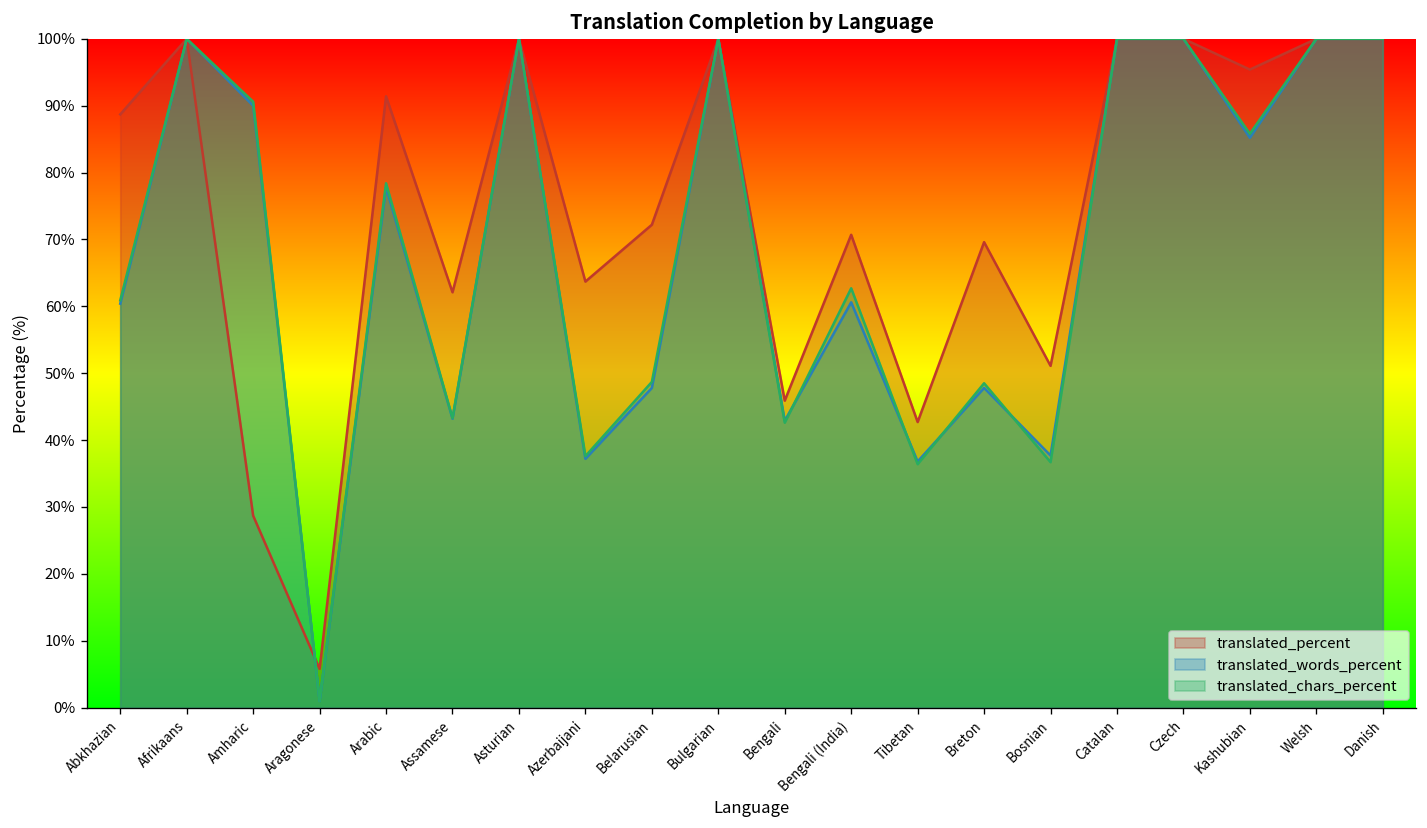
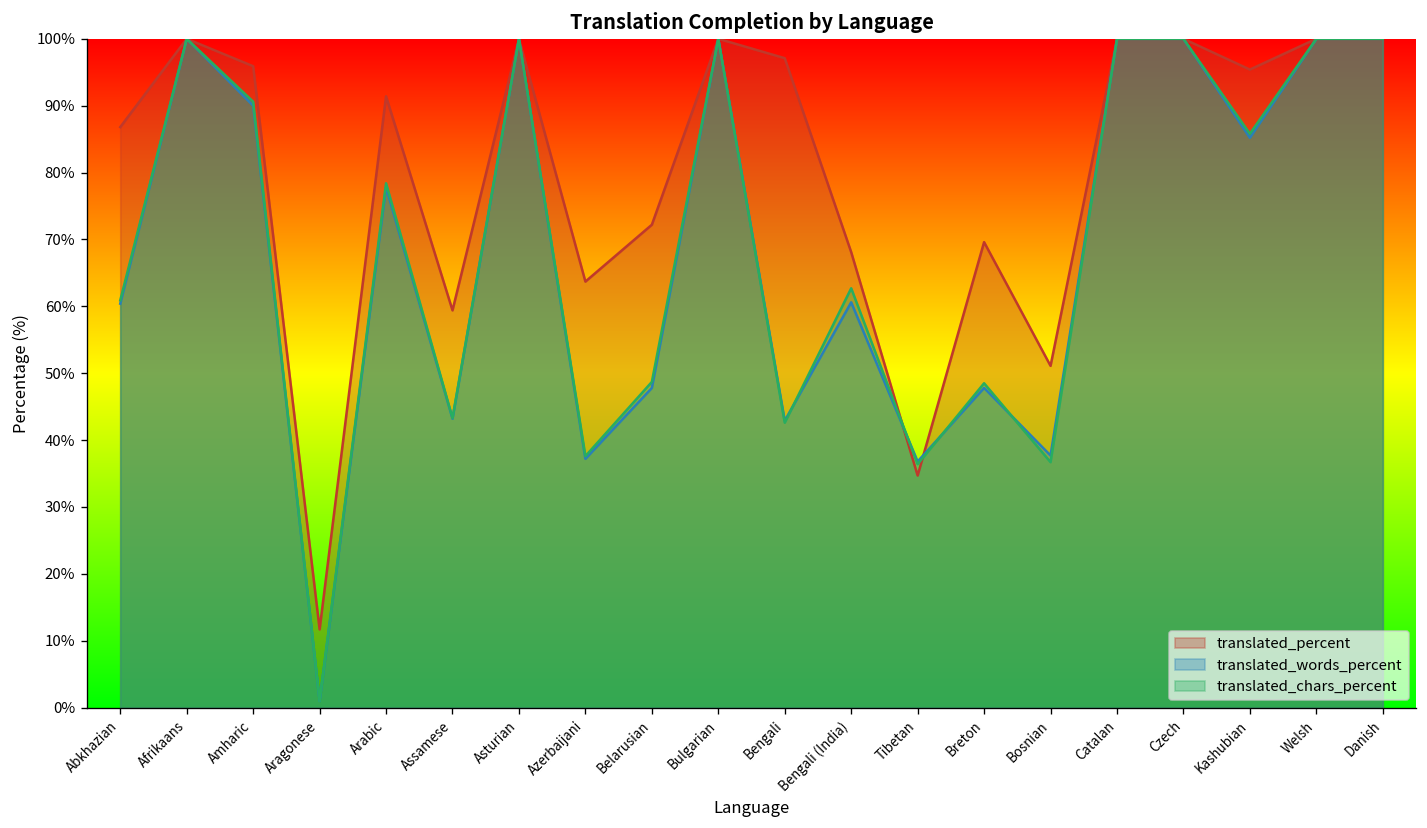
  {
    "translated_percent": {
-     "Abkhazian": "89%",
-     "Amharic": "29%",
-     "Aragonese": "6%",
+     "Abkhazian": "87%",
+     "Amharic": "96%",
+     "Aragonese": "12%",
      "Arabic": "91%",
-     "Assamese": "62%",
+     "Assamese": "59%",
      "Azerbaijani": "64%",
      "Belarusian": "72%",
-     "Bengali": "46%",
-     "Bengali (India)": "71%",
-     "Tibetan": "43%",
+     "Bengali": "97%",
+     "Bengali (India)": "68%",
+     "Tibetan": "35%",
      "Breton": "70%",
      "Bosnian": "51%",
      "Kashubian": "95%"
    }
  }
